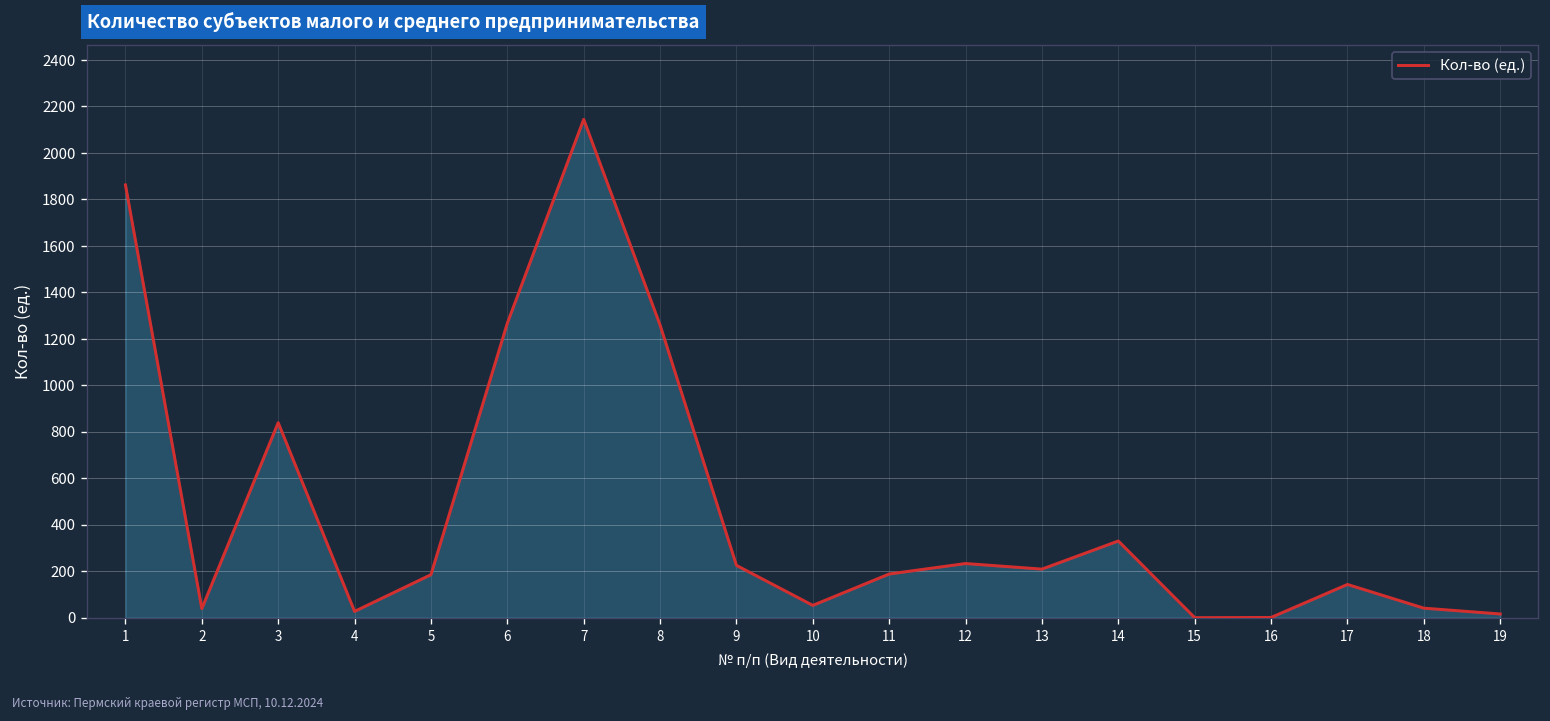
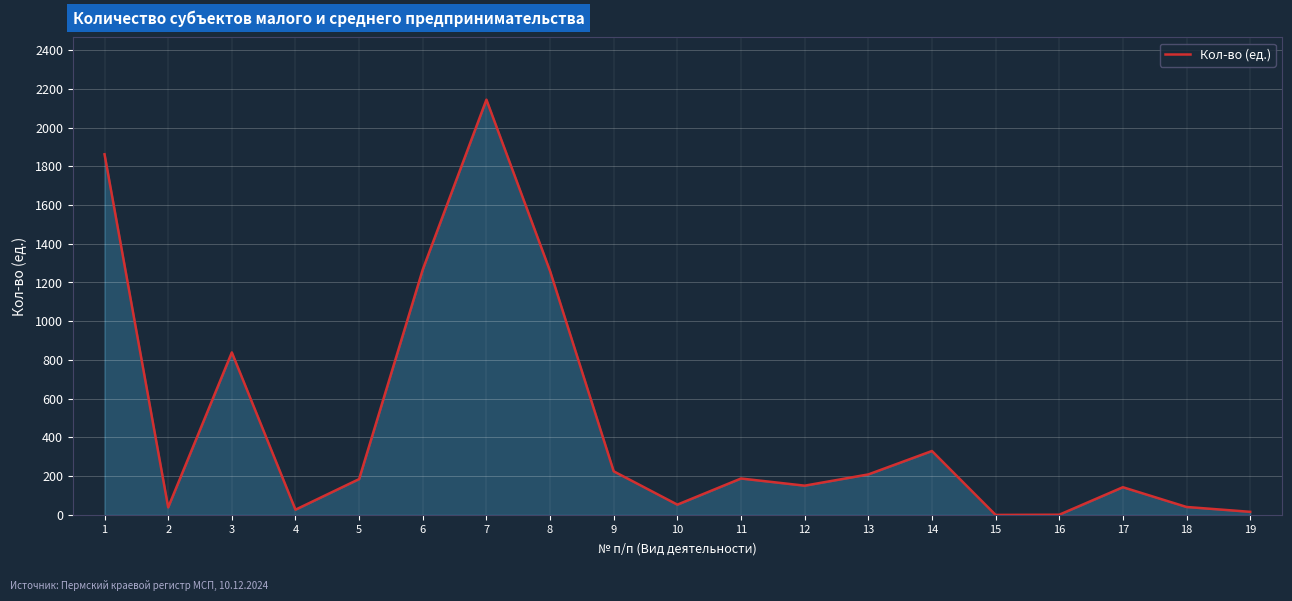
  {
    "1": 1860,
    "2": 40,
    "3": 840,
    "4": 30,
    "5": 190,
    "6": 1270,
    "7": 2140,
    "8": 1260,
    "9": 230,
    "10": 50,
    "11": 190,
-   "12": 230,
+   "12": 150,
    "13": 210,
    "14": 330,
    "15": 0,
    "16": 0,
    "17": 140,
    "18": 40,
    "19": 20
  }
